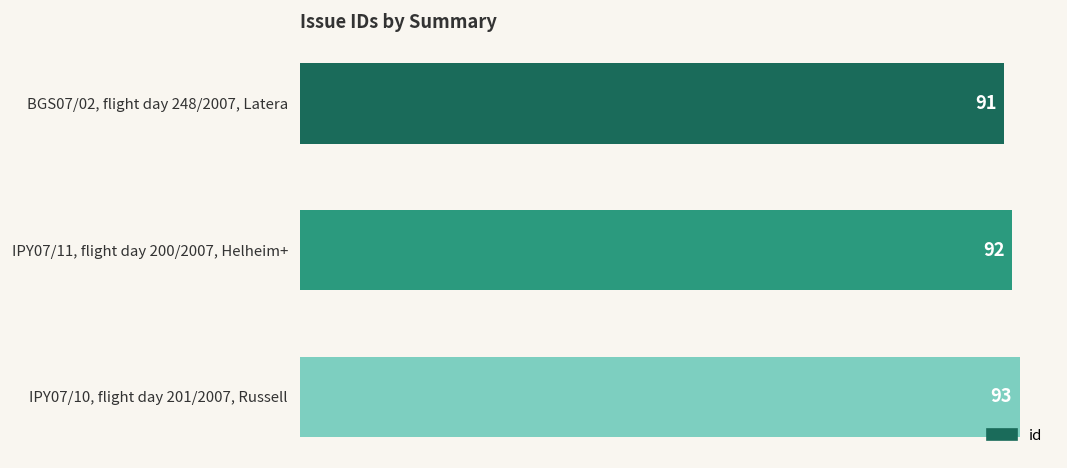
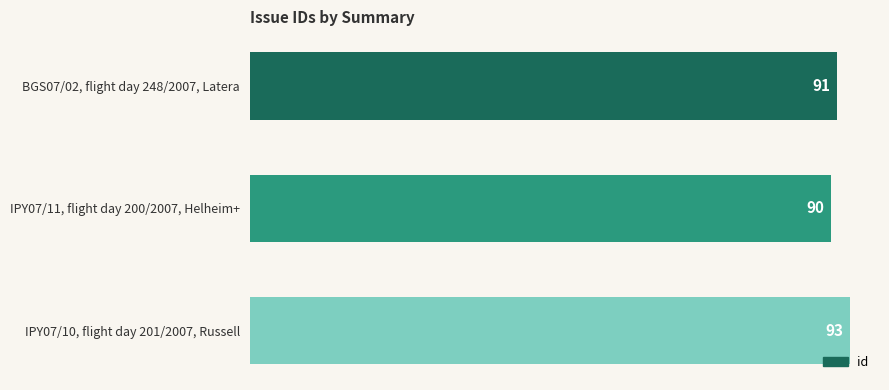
  {
    "BGS07/02, flight day 248/2007, Latera": 91,
-   "IPY07/11, flight day 200/2007, Helheim+": 92,
+   "IPY07/11, flight day 200/2007, Helheim+": 90,
    "IPY07/10, flight day 201/2007, Russell": 93
  }
